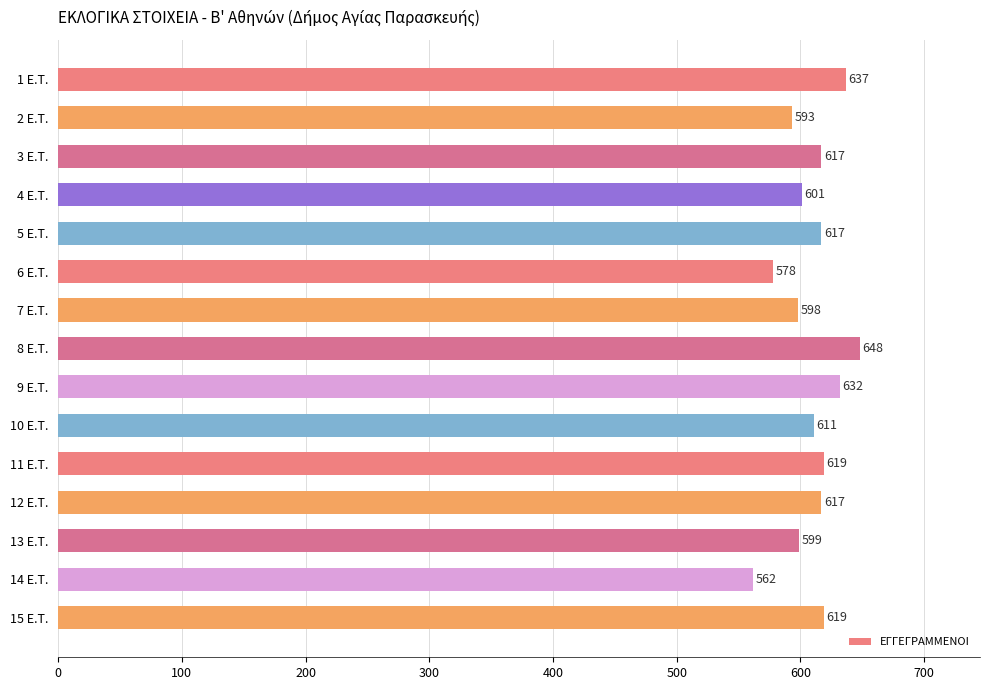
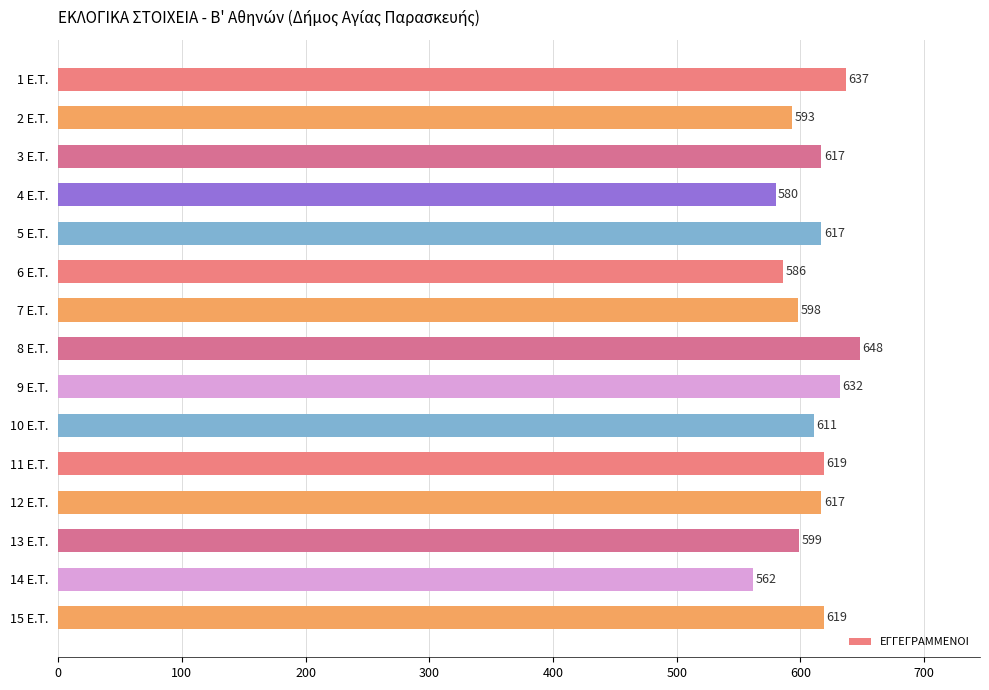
  {
    "1 E.T.": 637,
    "2 E.T.": 593,
    "3 E.T.": 617,
-   "4 E.T.": 601,
+   "4 E.T.": 580,
    "5 E.T.": 617,
-   "6 E.T.": 578,
+   "6 E.T.": 586,
    "7 E.T.": 598,
    "8 E.T.": 648,
    "9 E.T.": 632,
    "10 E.T.": 611,
    "11 E.T.": 619,
    "12 E.T.": 617,
    "13 E.T.": 599,
    "14 E.T.": 562,
    "15 E.T.": 619
  }
